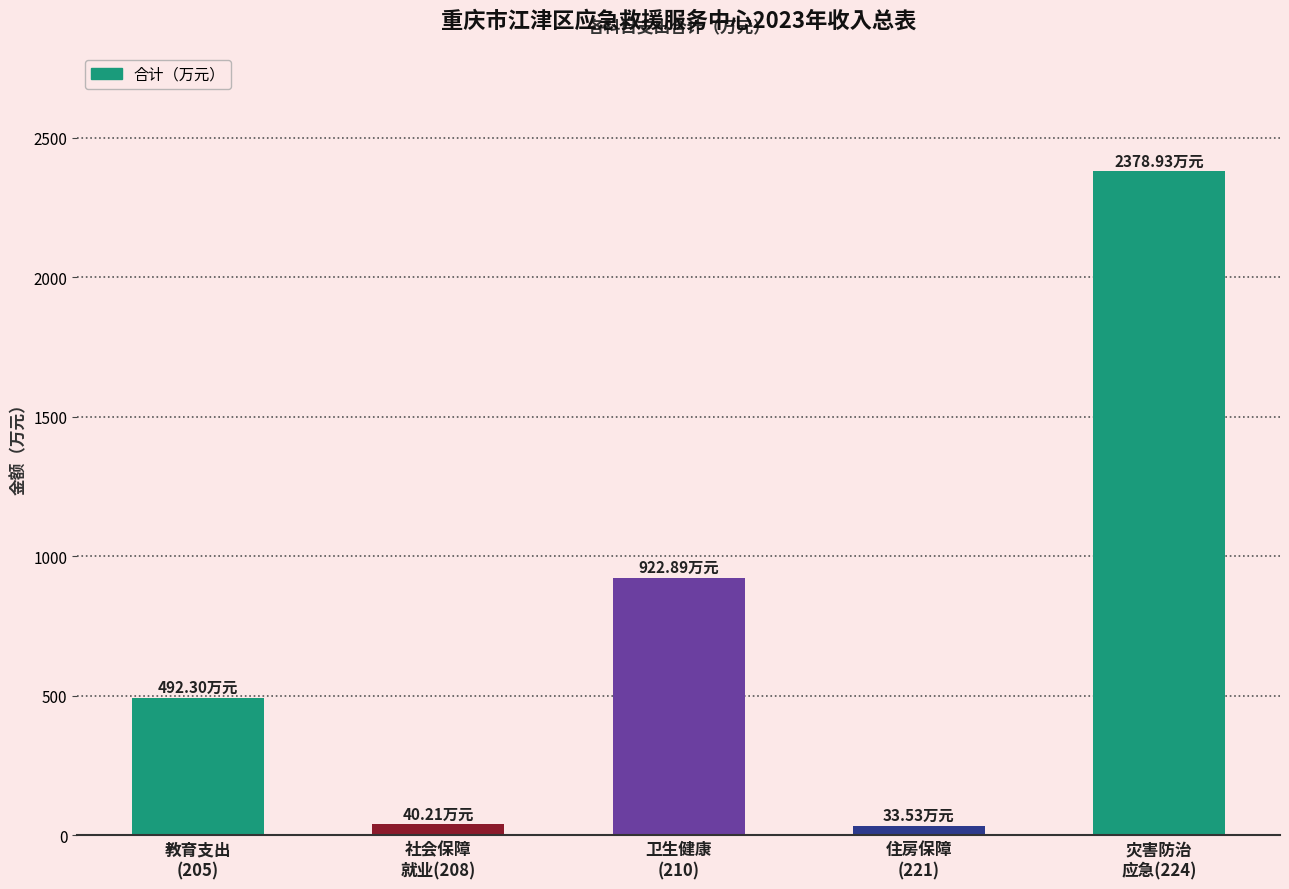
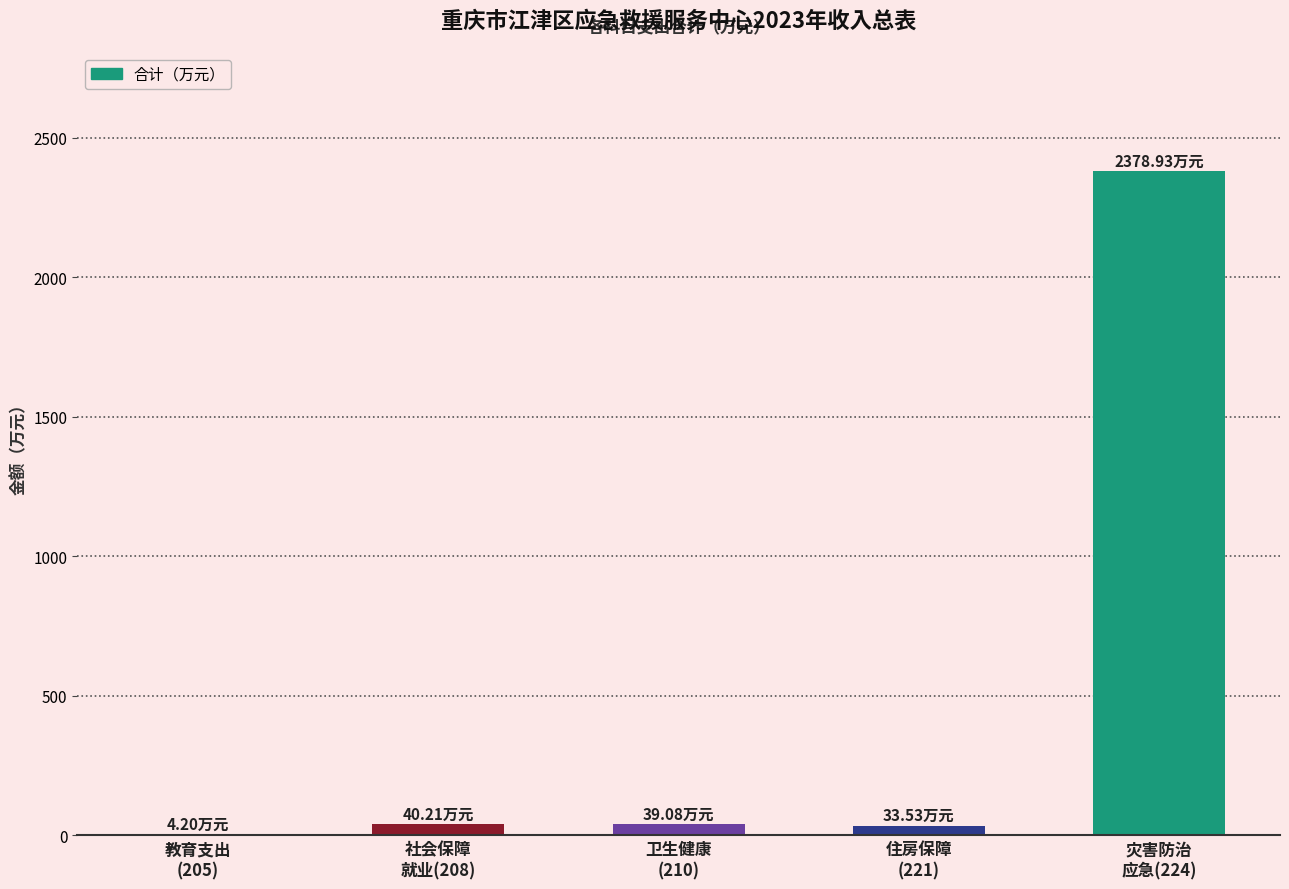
  {
-   "教育支出 (205)": 492.30,
+   "教育支出 (205)": 4.20,
    "社会保障 就业(208)": 40.21,
-   "卫生健康 (210)": 922.89,
+   "卫生健康 (210)": 39.08,
    "住房保障 (221)": 33.53,
    "灾害防治 应急(224)": 2378.93
  }
